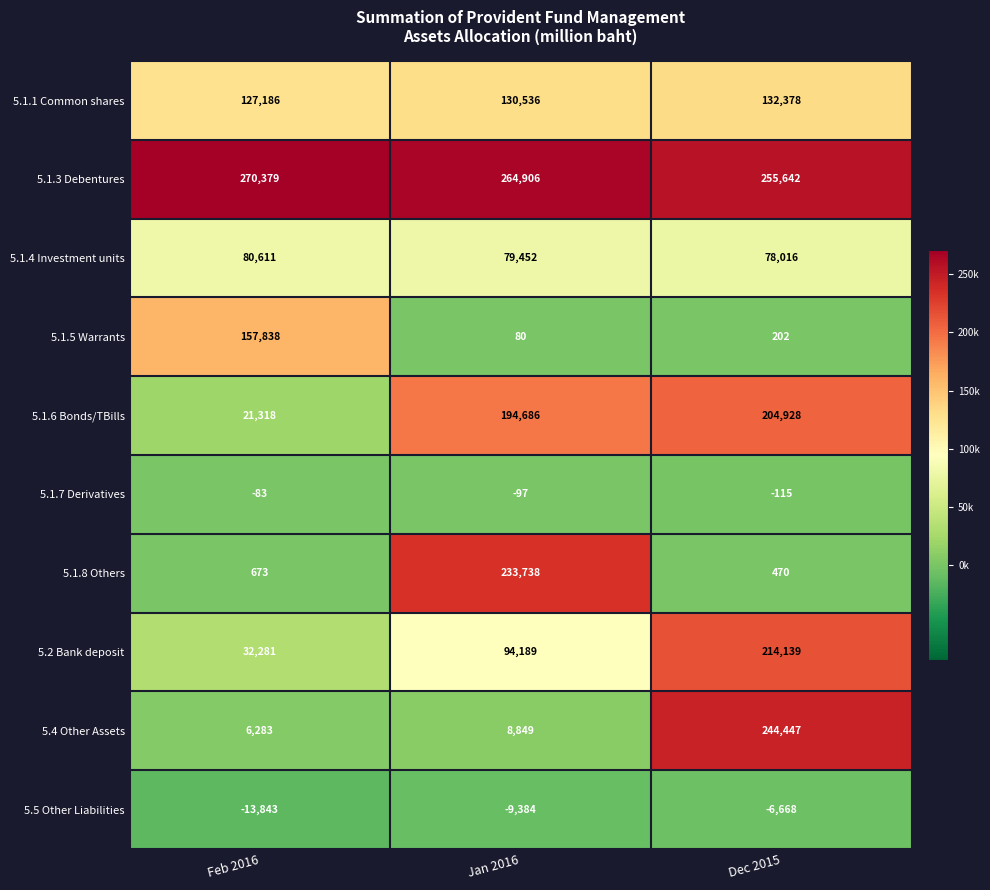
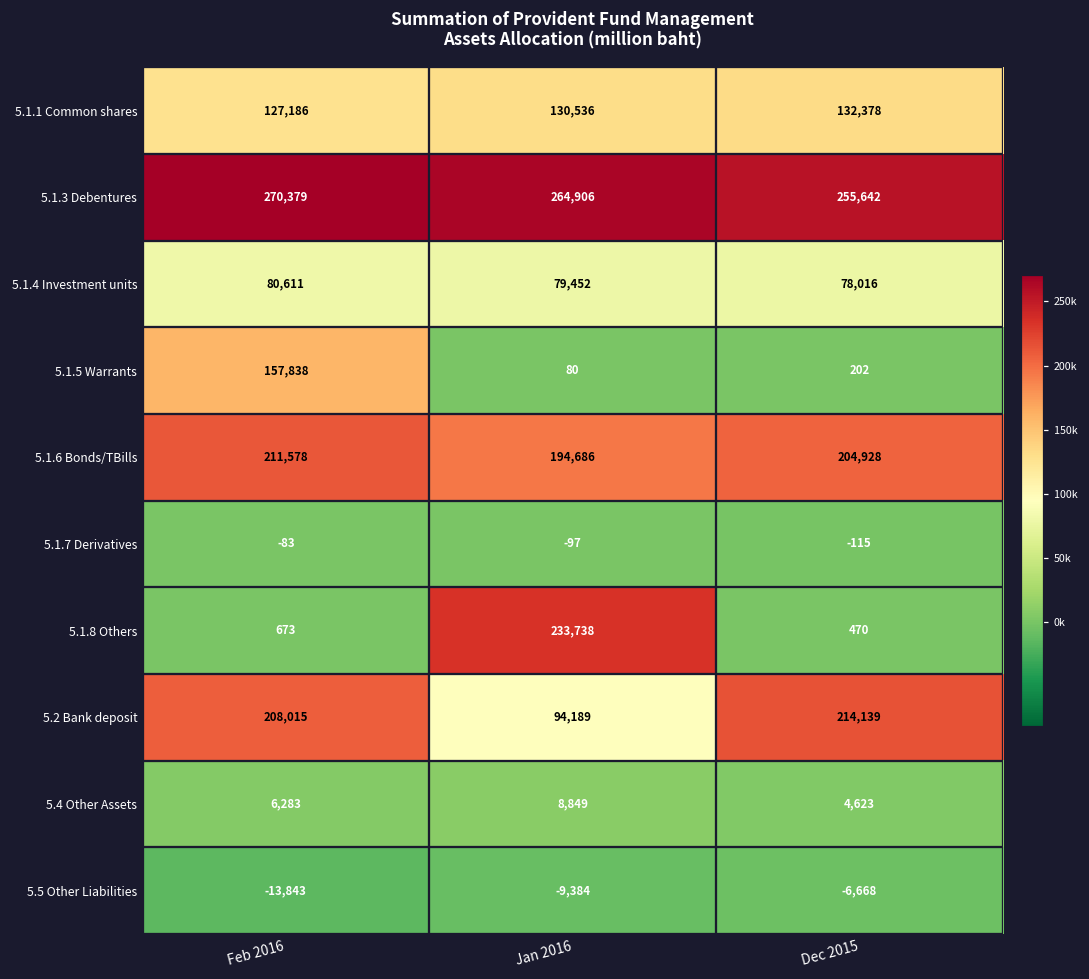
  {
    "5.1.1 Common shares": {
      "Feb 2016": "127,186",
      "Jan 2016": "130,536",
      "Dec 2015": "132,378"
    },
    "5.1.3 Debentures": {
      "Feb 2016": "270,379",
      "Jan 2016": "264,906",
      "Dec 2015": "255,642"
    },
    "5.1.4 Investment units": {
      "Feb 2016": "80,611",
      "Jan 2016": "79,452",
      "Dec 2015": "78,016"
    },
    "5.1.5 Warrants": {
      "Feb 2016": "157,838",
      "Jan 2016": "80",
      "Dec 2015": "202"
    },
    "5.1.6 Bonds/TBills": {
-     "Feb 2016": "21,318",
+     "Feb 2016": "211,578",
      "Jan 2016": "194,686",
      "Dec 2015": "204,928"
    },
    "5.1.7 Derivatives": {
      "Feb 2016": "-83",
      "Jan 2016": "-97",
      "Dec 2015": "-115"
    },
    "5.1.8 Others": {
      "Feb 2016": "673",
      "Jan 2016": "233,738",
      "Dec 2015": "470"
    },
    "5.2 Bank deposit": {
-     "Feb 2016": "32,281",
+     "Feb 2016": "208,015",
      "Jan 2016": "94,189",
      "Dec 2015": "214,139"
    },
    "5.4 Other Assets": {
      "Feb 2016": "6,283",
      "Jan 2016": "8,849",
-     "Dec 2015": "244,447"
+     "Dec 2015": "4,623"
    },
    "5.5 Other Liabilities": {
      "Feb 2016": "-13,843",
      "Jan 2016": "-9,384",
      "Dec 2015": "-6,668"
    }
  }
